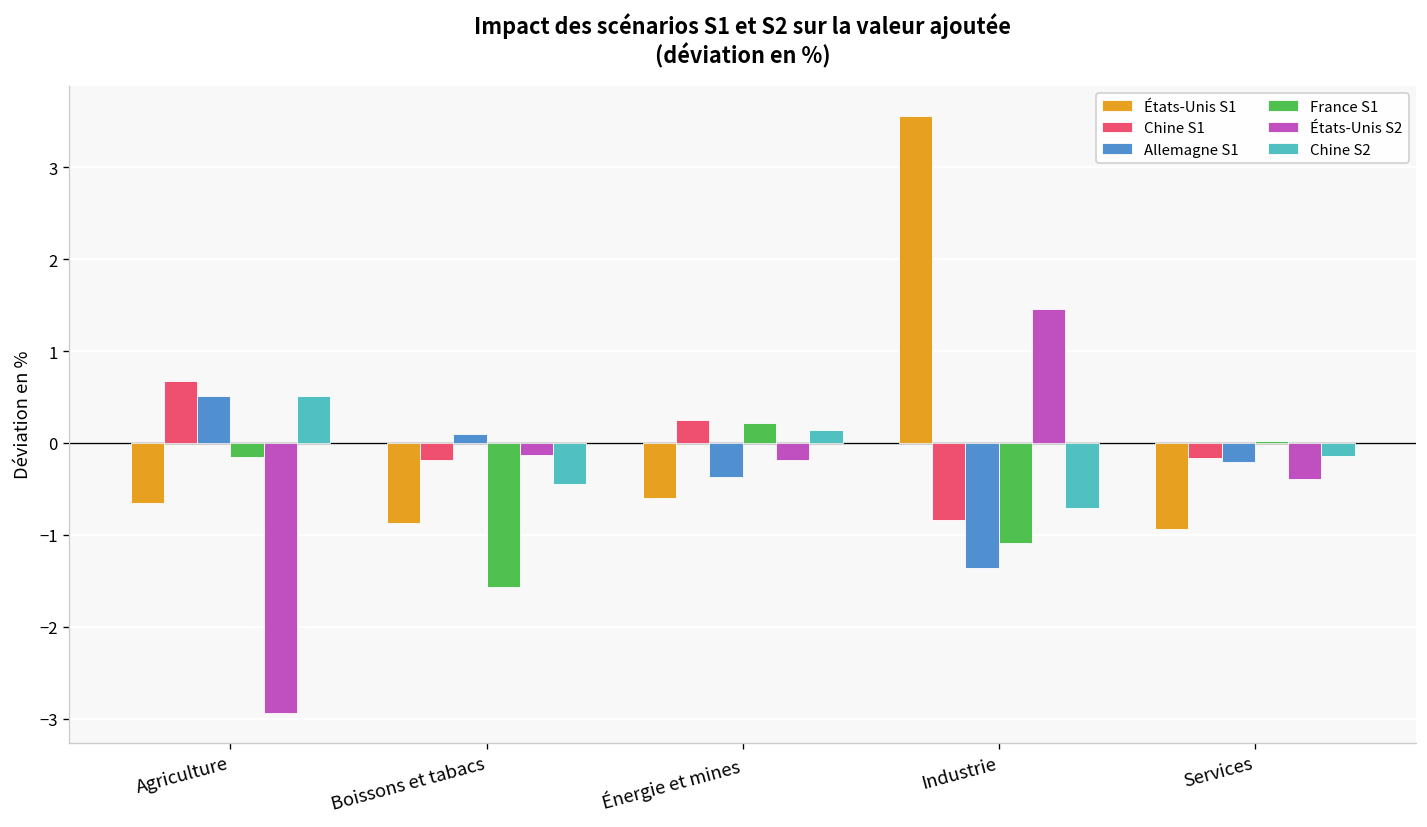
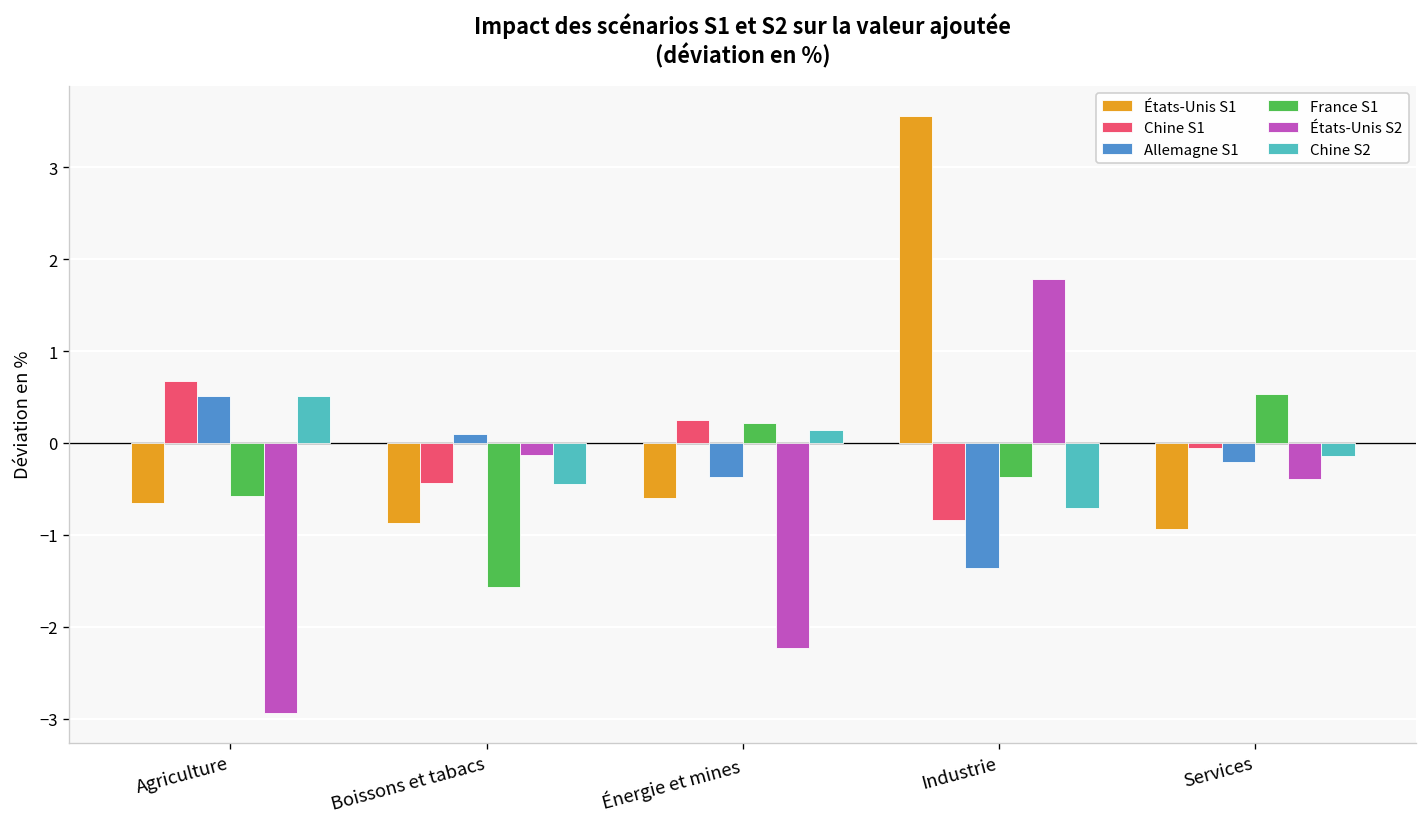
  {
    "États-Unis S1": {
      "Agriculture": -0.7,
      "Boissons et tabacs": -0.9,
      "Énergie et mines": -0.6,
      "Industrie": 3.6,
      "Services": -0.9
    },
    "Chine S1": {
      "Agriculture": 0.7,
-     "Boissons et tabacs": -0.2,
+     "Boissons et tabacs": -0.4,
      "Énergie et mines": 0.2,
      "Industrie": -0.8,
-     "Services": -0.2
+     "Services": -0.1
    },
    "France S1": {
-     "Agriculture": -0.1,
+     "Agriculture": -0.6,
      "Boissons et tabacs": -1.6,
      "Énergie et mines": 0.2,
-     "Industrie": -1.1,
-     "Services": 0.0
+     "Industrie": -0.4,
+     "Services": 0.5
    },
    "États-Unis S2": {
      "Agriculture": -2.9,
      "Boissons et tabacs": -0.1,
-     "Énergie et mines": -0.2,
-     "Industrie": 1.5,
+     "Énergie et mines": -2.2,
+     "Industrie": 1.8,
      "Services": -0.4
    }
  }
